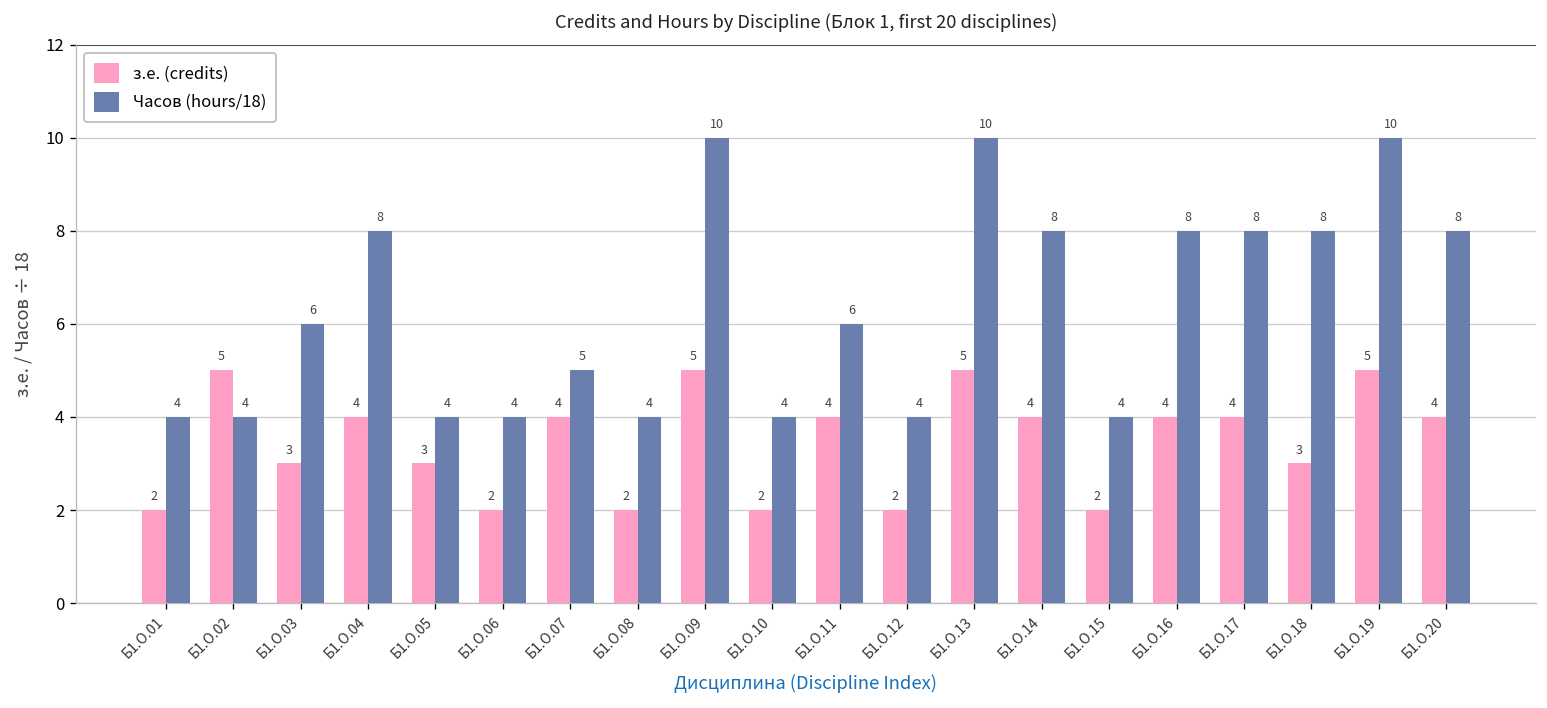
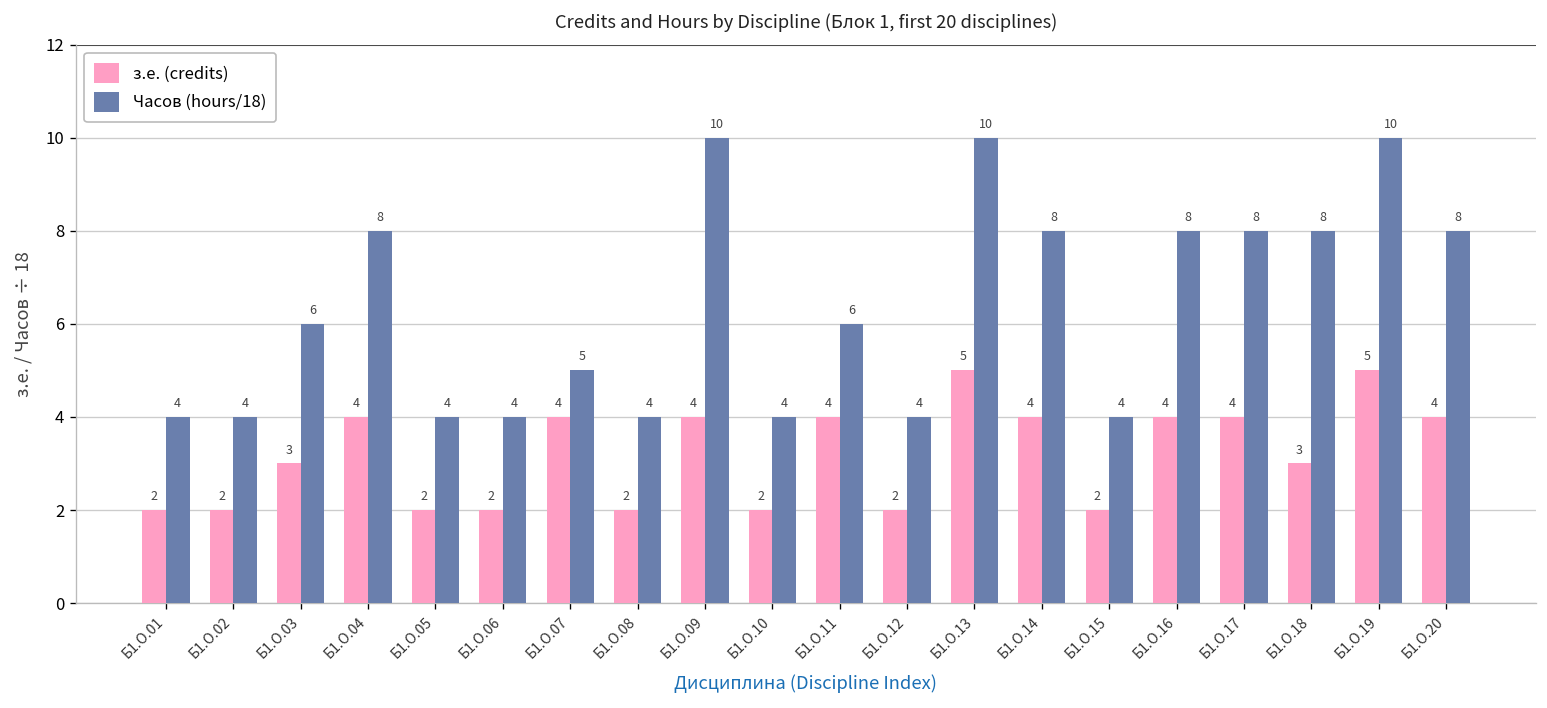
  {
    "з.е. (credits)": {
      "Б1.О.01": 2,
-     "Б1.О.02": 5,
+     "Б1.О.02": 2,
      "Б1.О.03": 3,
      "Б1.О.04": 4,
-     "Б1.О.05": 3,
+     "Б1.О.05": 2,
      "Б1.О.06": 2,
      "Б1.О.07": 4,
      "Б1.О.08": 2,
-     "Б1.О.09": 5,
+     "Б1.О.09": 4,
      "Б1.О.10": 2,
      "Б1.О.11": 4,
      "Б1.О.12": 2,
      "Б1.О.13": 5,
      "Б1.О.14": 4,
      "Б1.О.15": 2,
      "Б1.О.16": 4,
      "Б1.О.17": 4,
      "Б1.О.18": 3,
      "Б1.О.19": 5,
      "Б1.О.20": 4
    },
    "Часов (hours/18)": {
      "Б1.О.01": 4,
      "Б1.О.02": 4,
      "Б1.О.03": 6,
      "Б1.О.04": 8,
      "Б1.О.05": 4,
      "Б1.О.06": 4,
      "Б1.О.07": 5,
      "Б1.О.08": 4,
      "Б1.О.09": 10,
      "Б1.О.10": 4,
      "Б1.О.11": 6,
      "Б1.О.12": 4,
      "Б1.О.13": 10,
      "Б1.О.14": 8,
      "Б1.О.15": 4,
      "Б1.О.16": 8,
      "Б1.О.17": 8,
      "Б1.О.18": 8,
      "Б1.О.19": 10,
      "Б1.О.20": 8
    }
  }
